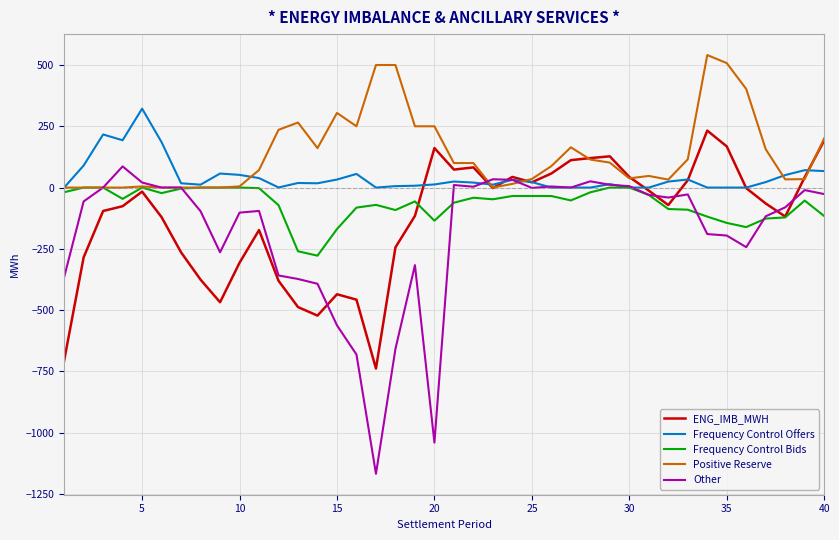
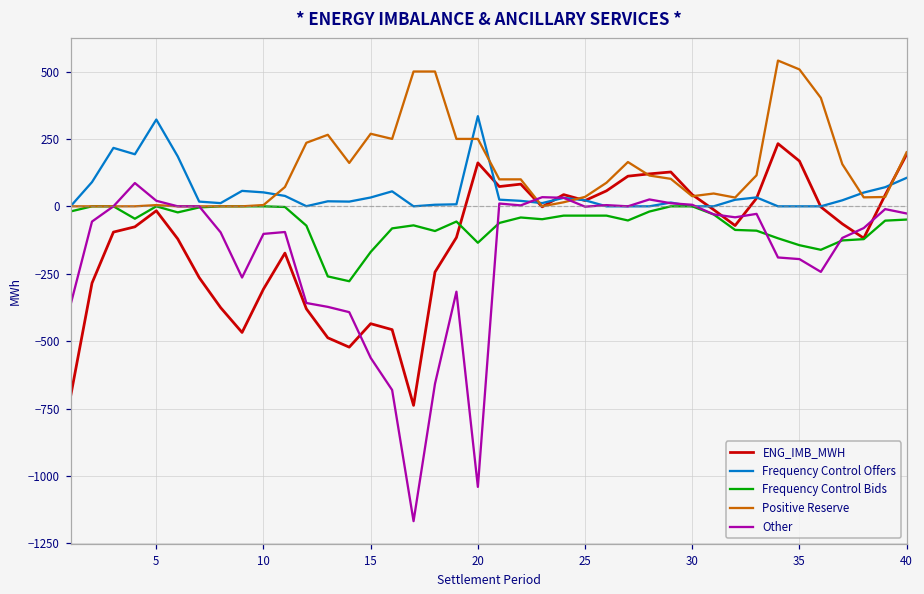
  {
    "ENG_IMB_MWH": {
      "5": -20,
      "10": -310,
      "15": -440,
      "20": 160,
      "35": 170
    },
    "Frequency Control Offers": {
      "5": 320,
      "10": 50,
      "15": 30,
-     "20": 10,
+     "20": 330,
      "35": 0,
-     "40": 70
+     "40": 110
    },
    "Frequency Control Bids": {
      "15": -170,
      "20": -140,
      "25": -30,
      "35": -140,
-     "40": -120
+     "40": -50
    },
    "Positive Reserve": {
-     "15": 300,
+     "15": 270,
      "20": 250,
      "25": 40,
      "35": 510
    },
    "Other": {
      "5": 20,
      "10": -100,
      "15": -560,
      "20": -1040,
      "25": 0,
      "35": -200,
      "40": -30
    }
  }
